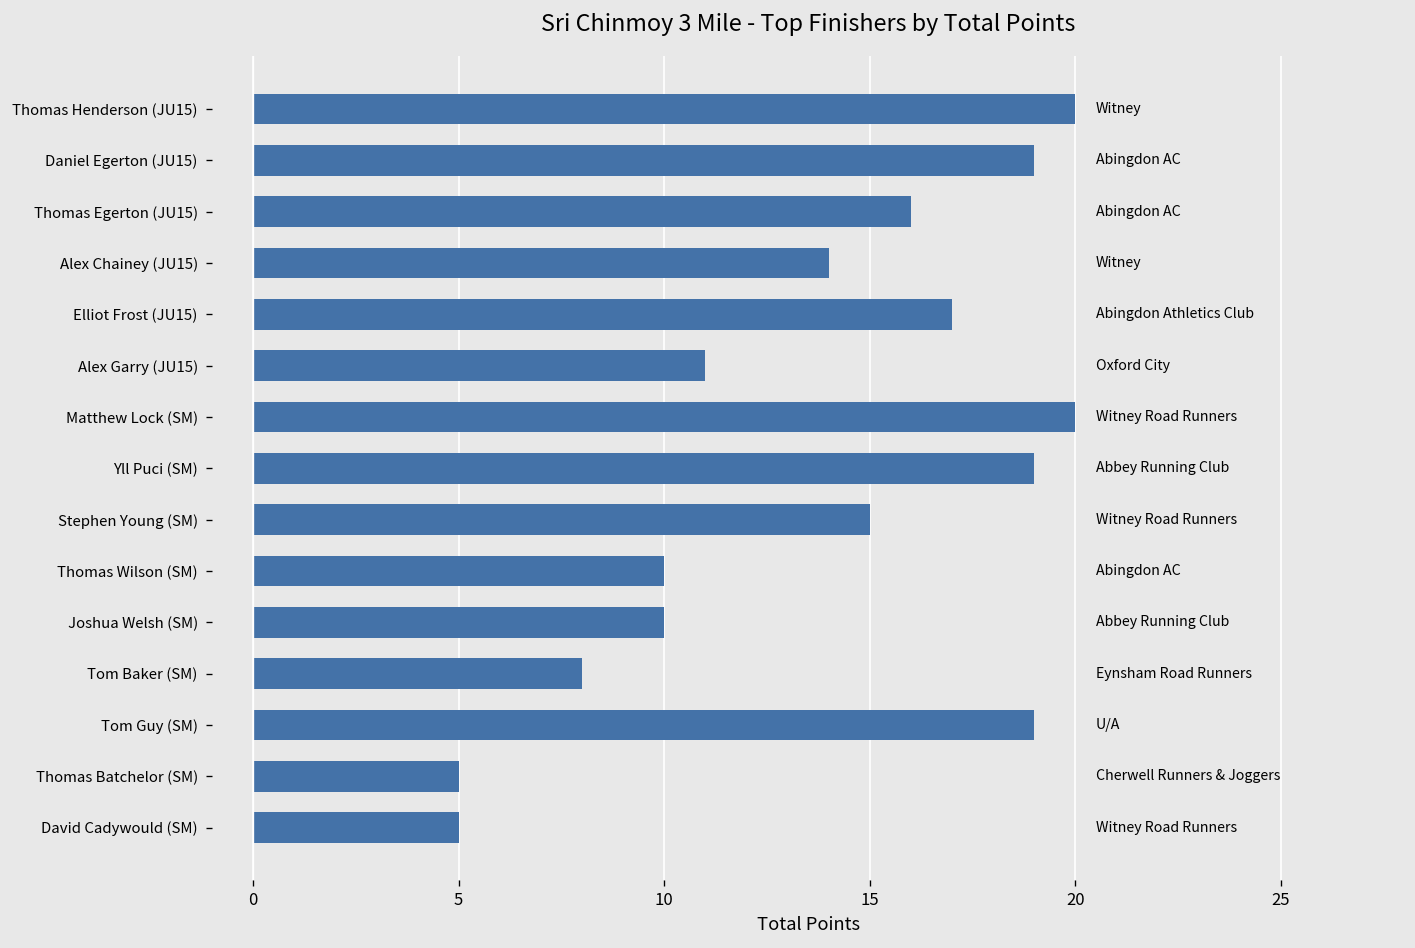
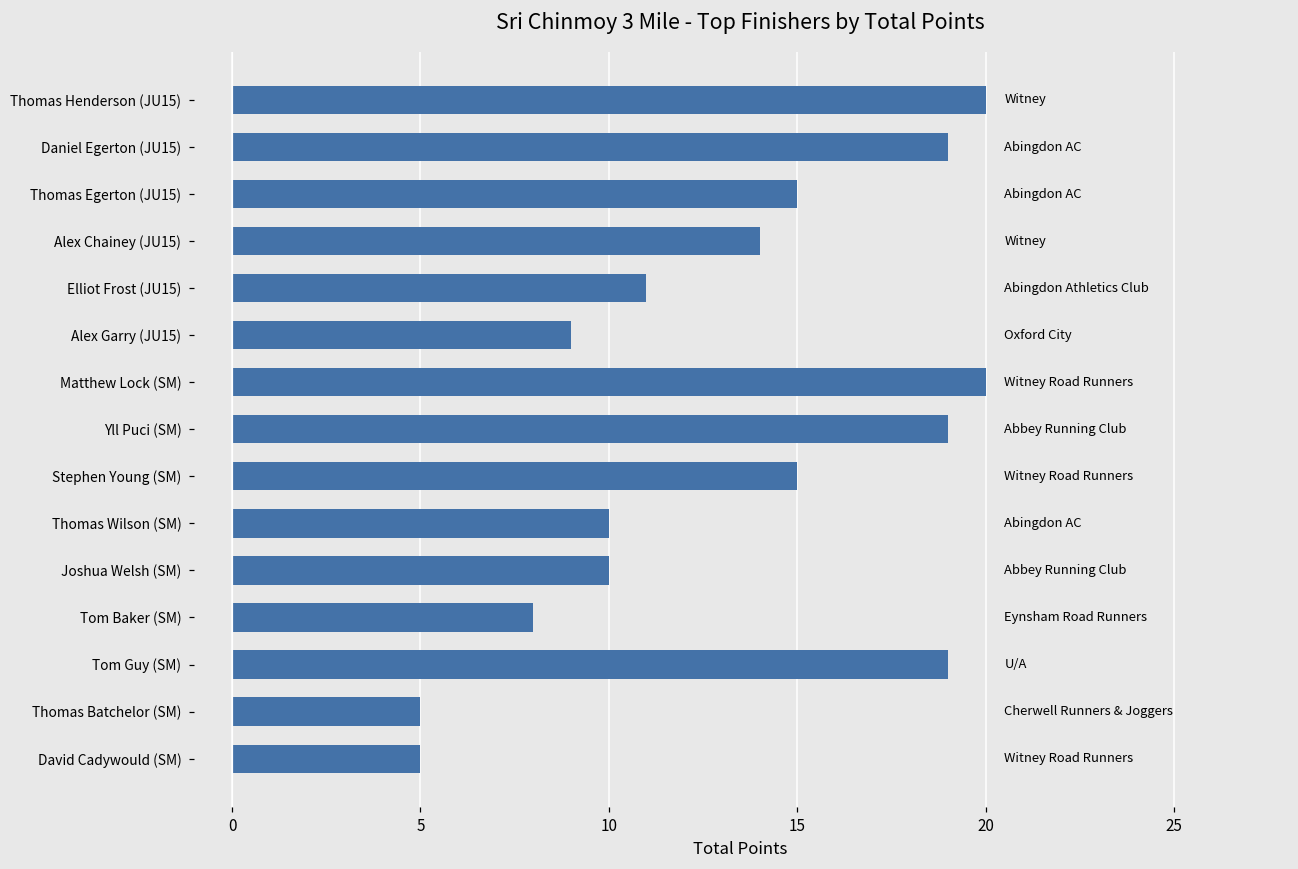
  {
    "Thomas Henderson (JU15)": 20,
    "Daniel Egerton (JU15)": 19,
-   "Thomas Egerton (JU15)": 16,
+   "Thomas Egerton (JU15)": 15,
    "Alex Chainey (JU15)": 14,
-   "Elliot Frost (JU15)": 17,
-   "Alex Garry (JU15)": 11,
+   "Elliot Frost (JU15)": 11,
+   "Alex Garry (JU15)": 9,
    "Matthew Lock (SM)": 20,
    "Yll Puci (SM)": 19,
    "Stephen Young (SM)": 15,
    "Thomas Wilson (SM)": 10,
    "Joshua Welsh (SM)": 10,
    "Tom Baker (SM)": 8,
    "Tom Guy (SM)": 19,
    "Thomas Batchelor (SM)": 5,
    "David Cadywould (SM)": 5
  }
